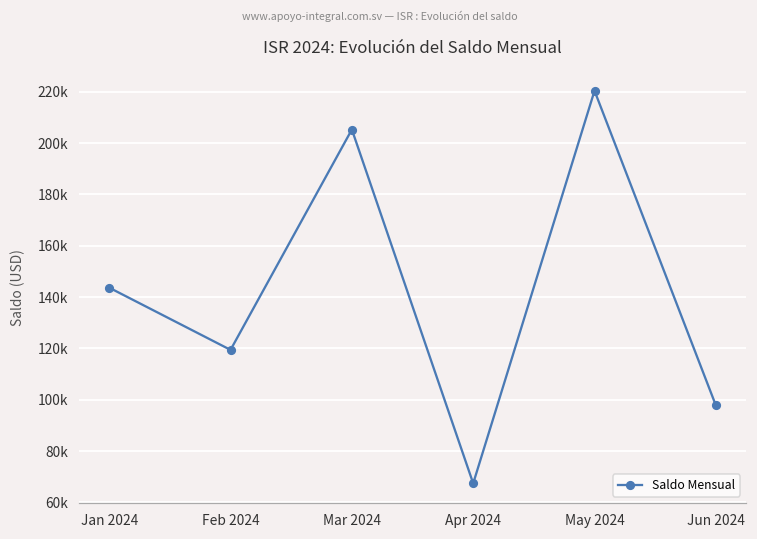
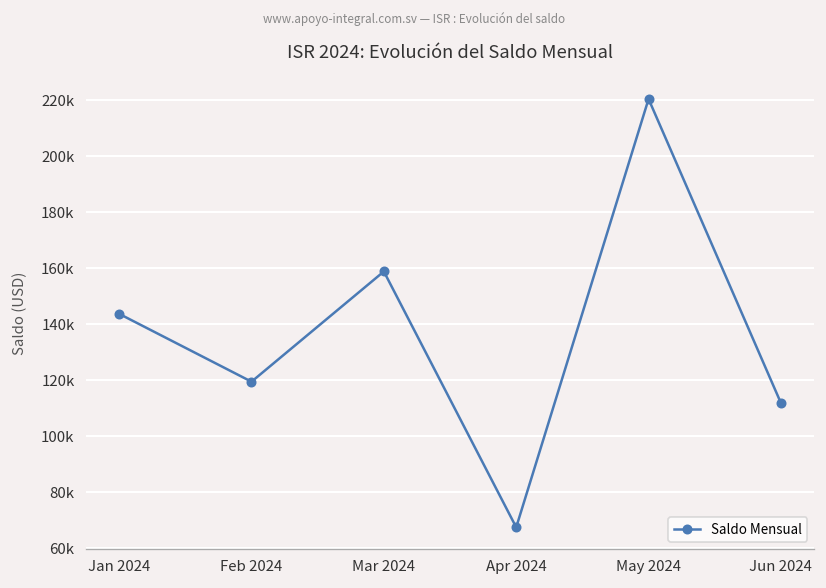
  {
    "Jan 2024": 144000,
    "Feb 2024": 119000,
-   "Mar 2024": 205000,
+   "Mar 2024": 159000,
    "Apr 2024": 67000,
    "May 2024": 220000,
-   "Jun 2024": 98000
+   "Jun 2024": 112000
  }
